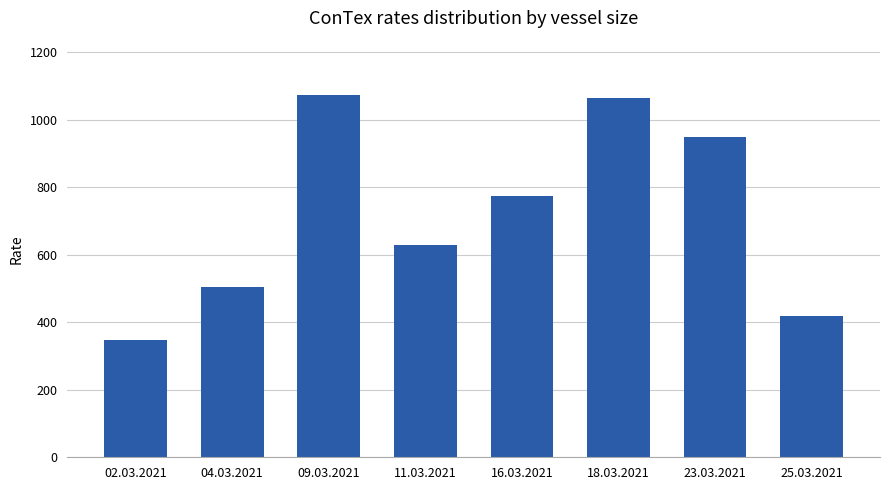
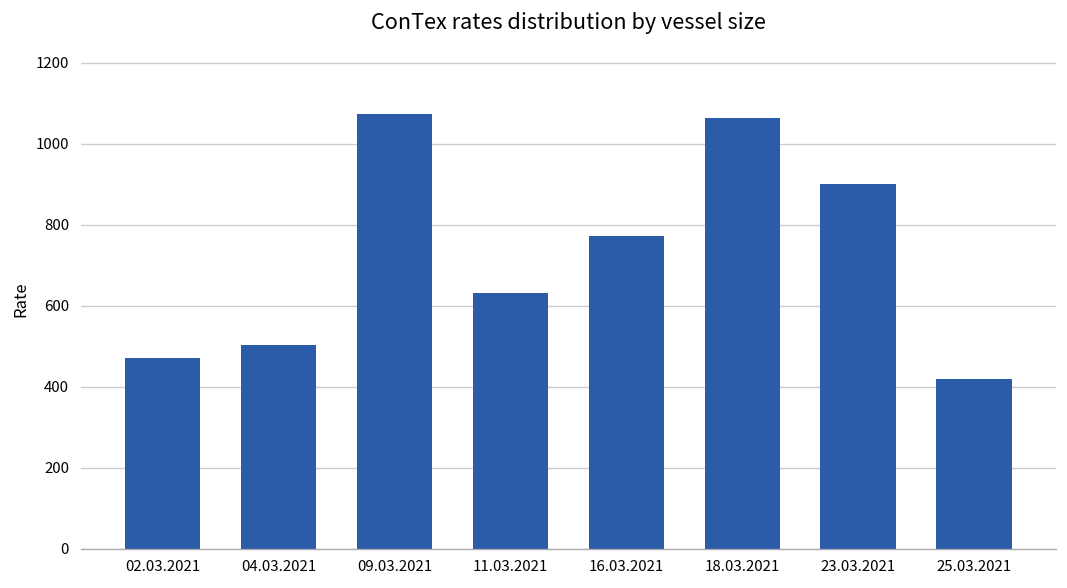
  {
-   "02.03.2021": 350,
+   "02.03.2021": 470,
    "04.03.2021": 500,
    "09.03.2021": 1070,
    "11.03.2021": 630,
    "16.03.2021": 770,
    "18.03.2021": 1060,
-   "23.03.2021": 950,
+   "23.03.2021": 900,
    "25.03.2021": 420
  }
